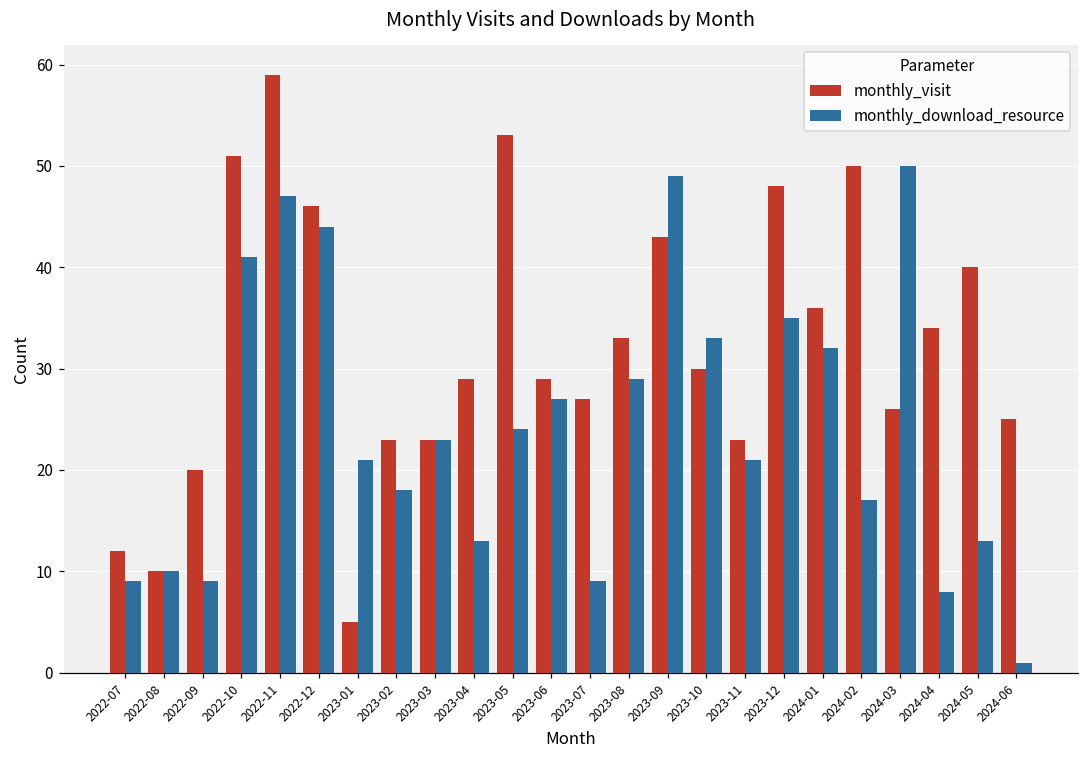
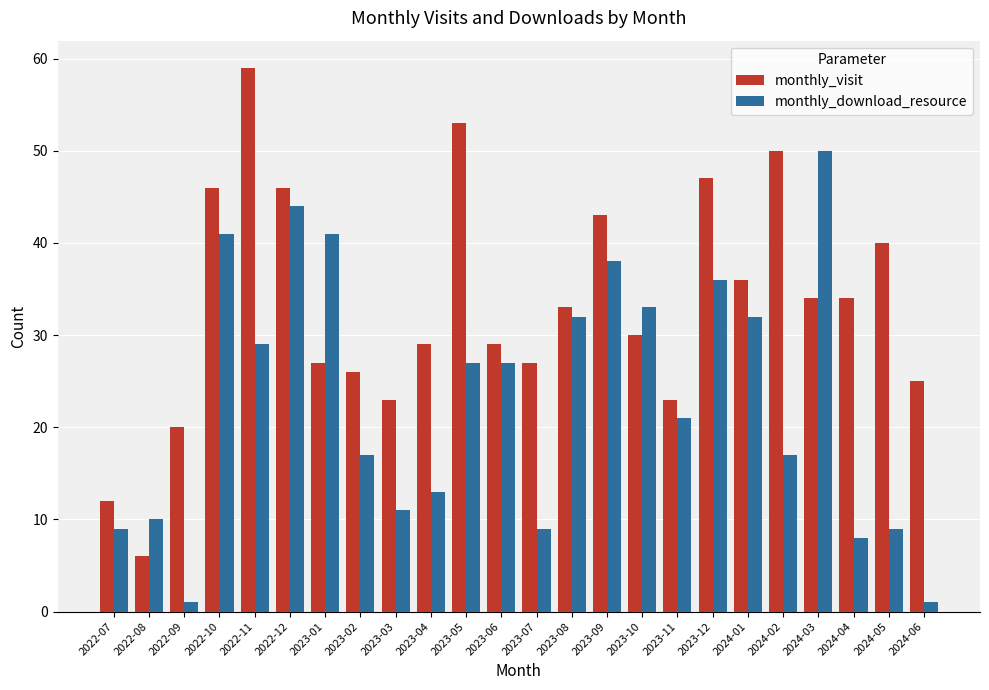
  {
    "monthly_visit": {
      "2022-07": 12,
-     "2022-08": 10,
+     "2022-08": 6,
      "2022-09": 20,
-     "2022-10": 51,
+     "2022-10": 46,
      "2022-11": 59,
      "2022-12": 46,
-     "2023-01": 5,
-     "2023-02": 23,
+     "2023-01": 27,
+     "2023-02": 26,
      "2023-03": 23,
      "2023-04": 29,
      "2023-05": 53,
      "2023-06": 29,
      "2023-07": 27,
      "2023-08": 33,
      "2023-09": 43,
      "2023-10": 30,
      "2023-11": 23,
-     "2023-12": 48,
+     "2023-12": 47,
      "2024-01": 36,
      "2024-02": 50,
-     "2024-03": 26,
+     "2024-03": 34,
      "2024-04": 34,
      "2024-05": 40,
      "2024-06": 25
    },
    "monthly_download_resource": {
      "2022-07": 9,
      "2022-08": 10,
-     "2022-09": 9,
+     "2022-09": 1,
      "2022-10": 41,
-     "2022-11": 47,
+     "2022-11": 29,
      "2022-12": 44,
-     "2023-01": 21,
-     "2023-02": 18,
-     "2023-03": 23,
+     "2023-01": 41,
+     "2023-02": 17,
+     "2023-03": 11,
      "2023-04": 13,
-     "2023-05": 24,
+     "2023-05": 27,
      "2023-06": 27,
      "2023-07": 9,
-     "2023-08": 29,
-     "2023-09": 49,
+     "2023-08": 32,
+     "2023-09": 38,
      "2023-10": 33,
      "2023-11": 21,
-     "2023-12": 35,
+     "2023-12": 36,
      "2024-01": 32,
      "2024-02": 17,
      "2024-03": 50,
      "2024-04": 8,
-     "2024-05": 13,
+     "2024-05": 9,
      "2024-06": 1
    }
  }
